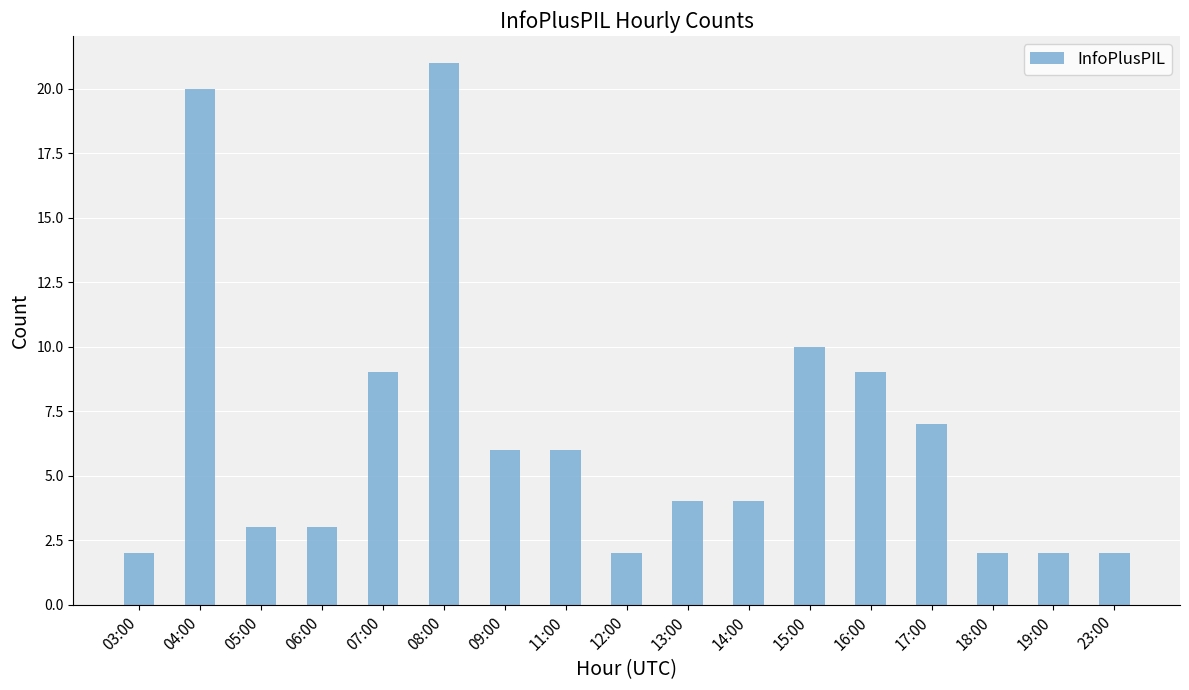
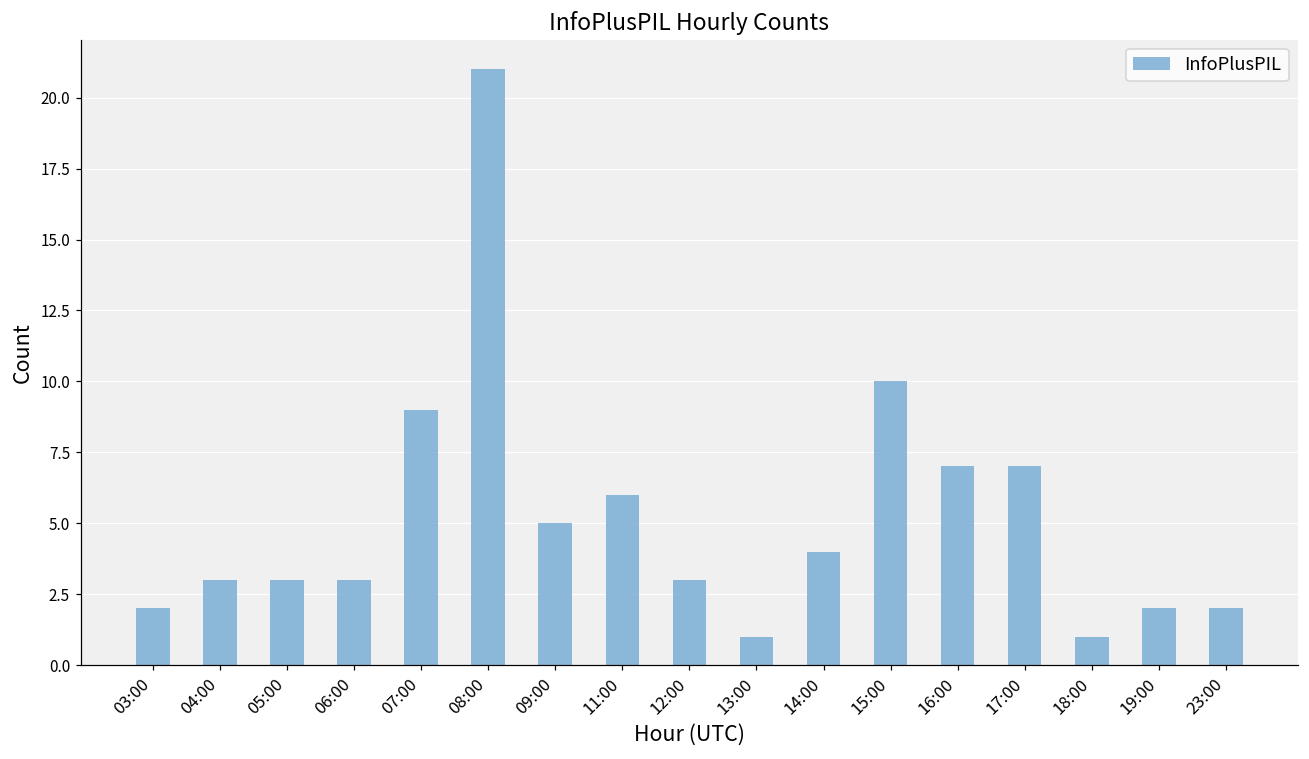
  {
    "03:00": 2,
-   "04:00": 20,
+   "04:00": 3,
    "05:00": 3,
    "06:00": 3,
    "07:00": 9,
    "08:00": 21,
-   "09:00": 6,
+   "09:00": 5,
    "11:00": 6,
-   "12:00": 2,
-   "13:00": 4,
+   "12:00": 3,
+   "13:00": 1,
    "14:00": 4,
    "15:00": 10,
-   "16:00": 9,
+   "16:00": 7,
    "17:00": 7,
-   "18:00": 2,
+   "18:00": 1,
    "19:00": 2,
    "23:00": 2
  }
